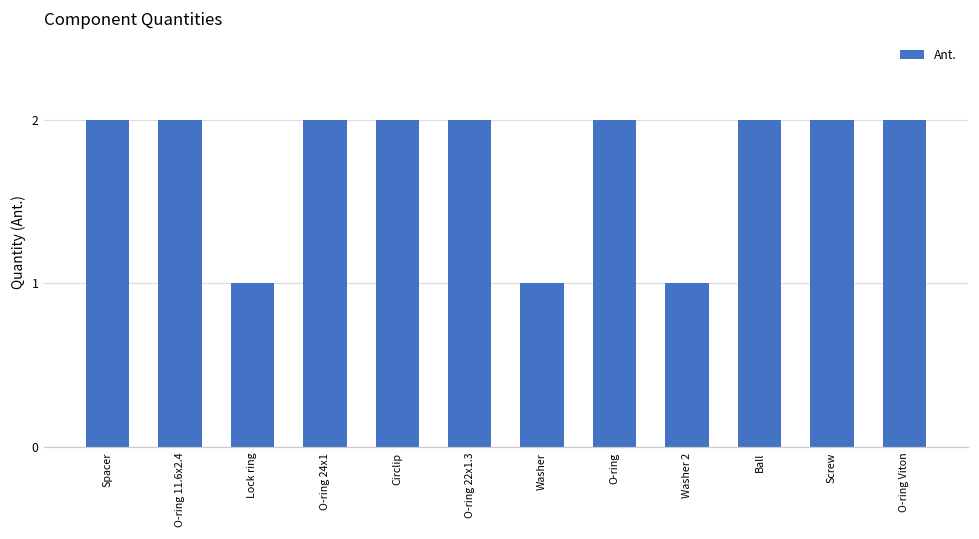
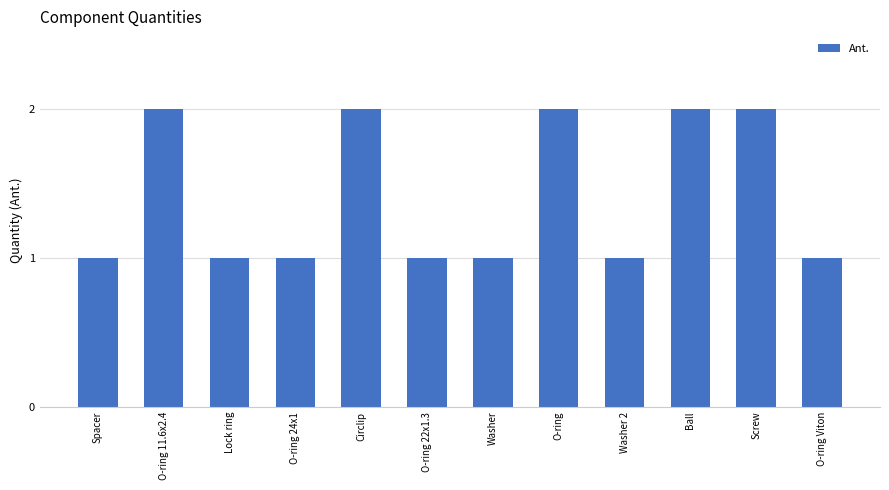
  {
-   "Spacer": 2,
+   "Spacer": 1,
    "O-ring 11.6x2.4": 2,
    "Lock ring": 1,
-   "O-ring 24x1": 2,
+   "O-ring 24x1": 1,
    "Circlip": 2,
-   "O-ring 22x1.3": 2,
+   "O-ring 22x1.3": 1,
    "Washer": 1,
    "O-ring": 2,
    "Washer 2": 1,
    "Ball": 2,
    "Screw": 2,
-   "O-ring Viton": 2
+   "O-ring Viton": 1
  }
